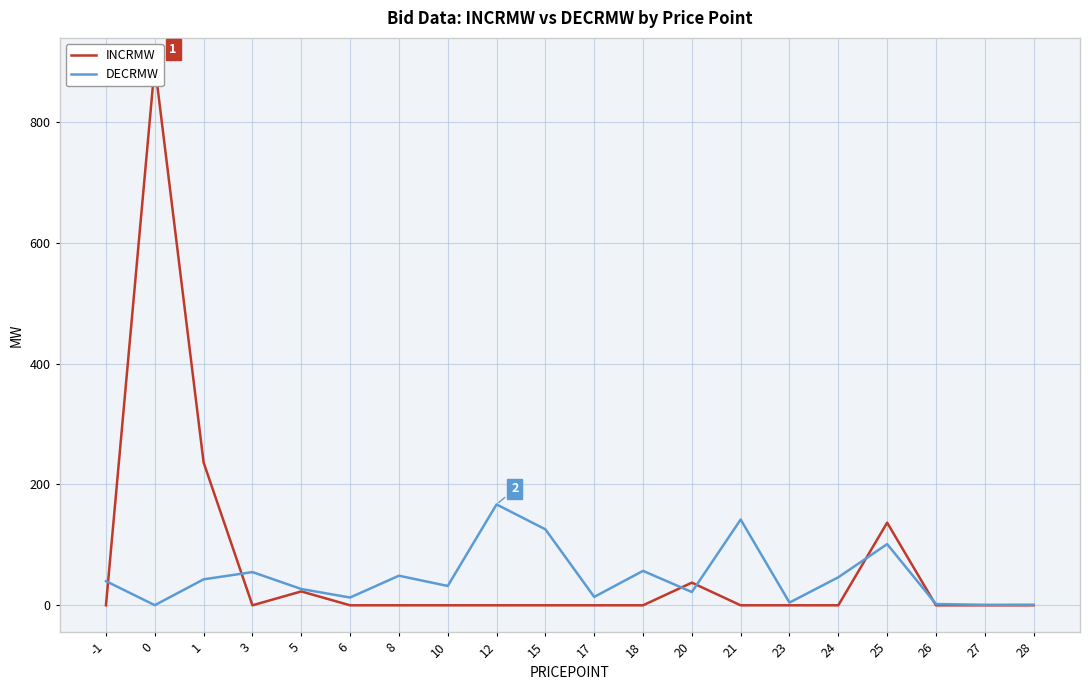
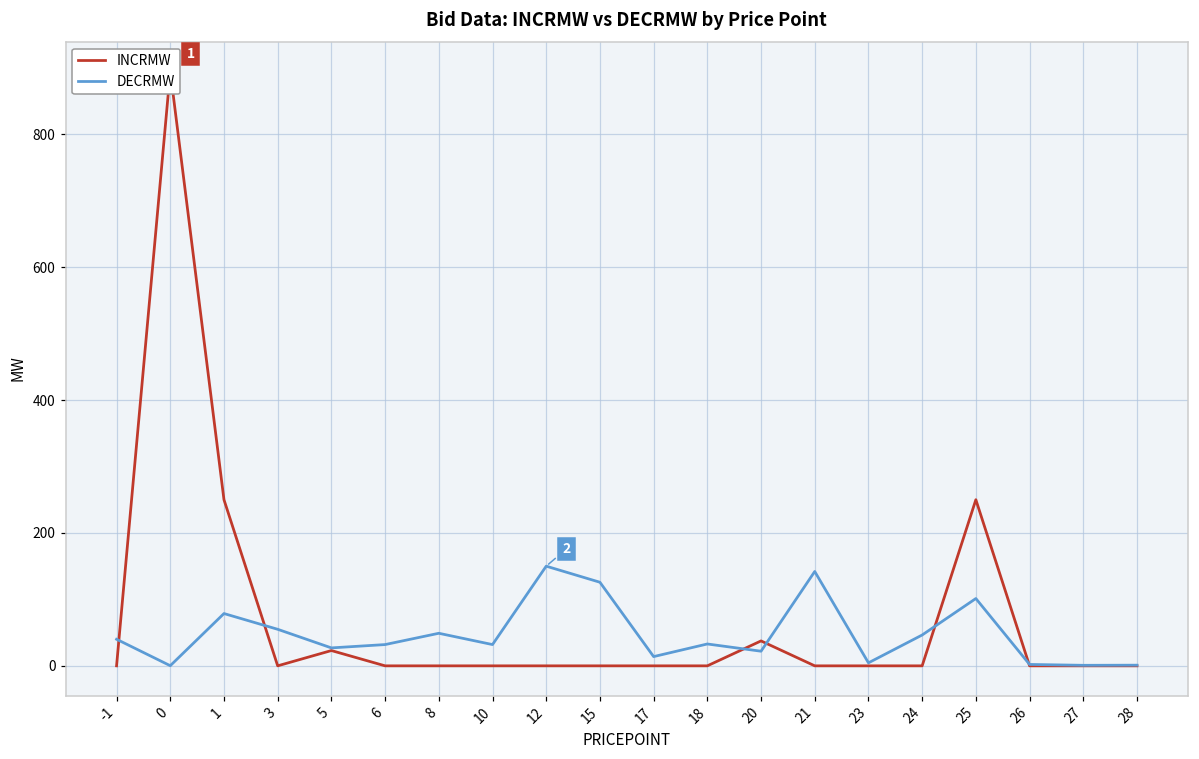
  {
    "INCRMW": {
      "-1": 0,
-     "1": 240,
+     "1": 250,
      "3": 0,
      "6": 0,
      "8": 0,
      "10": 0,
      "12": 0,
      "15": 0,
      "17": 0,
      "18": 0,
      "20": 40,
      "21": 0,
      "23": 0,
      "24": 0,
-     "25": 140
+     "25": 250
    },
    "DECRMW": {
      "-1": 40,
      "0": 0,
-     "1": 40,
+     "1": 80,
      "3": 60,
-     "6": 10,
+     "6": 30,
      "8": 50,
      "10": 30,
-     "12": 170,
+     "12": 150,
      "15": 130,
      "17": 10,
-     "18": 60,
+     "18": 30,
      "20": 20,
      "21": 140,
      "23": 0,
      "24": 50,
      "25": 100
    }
  }
